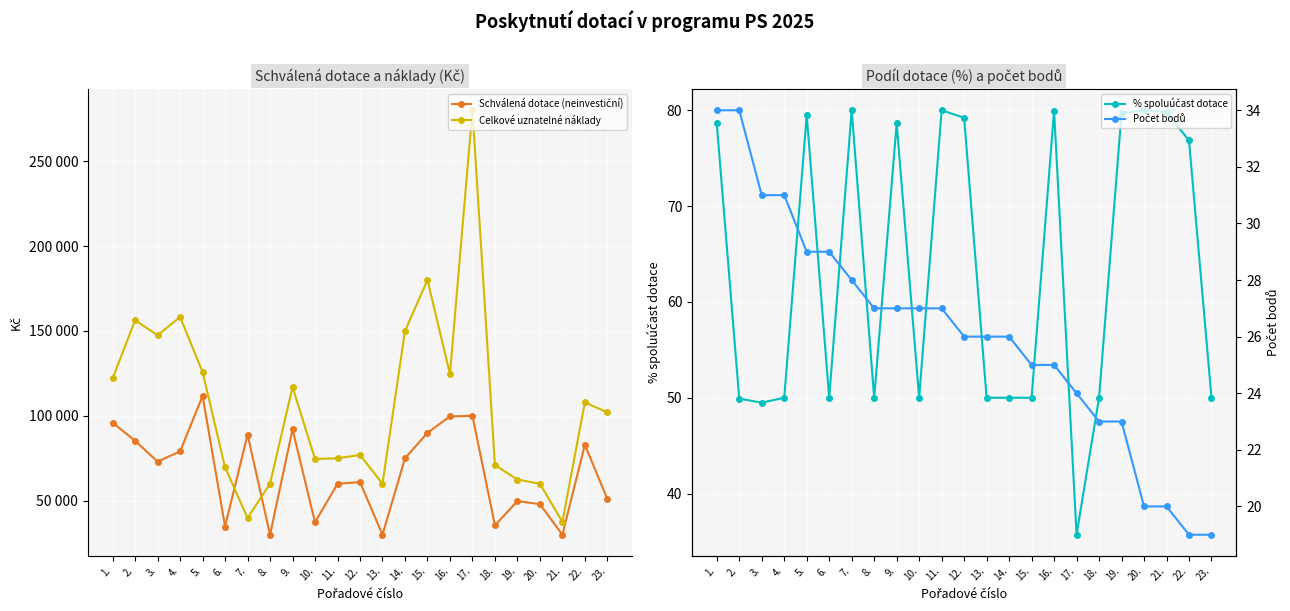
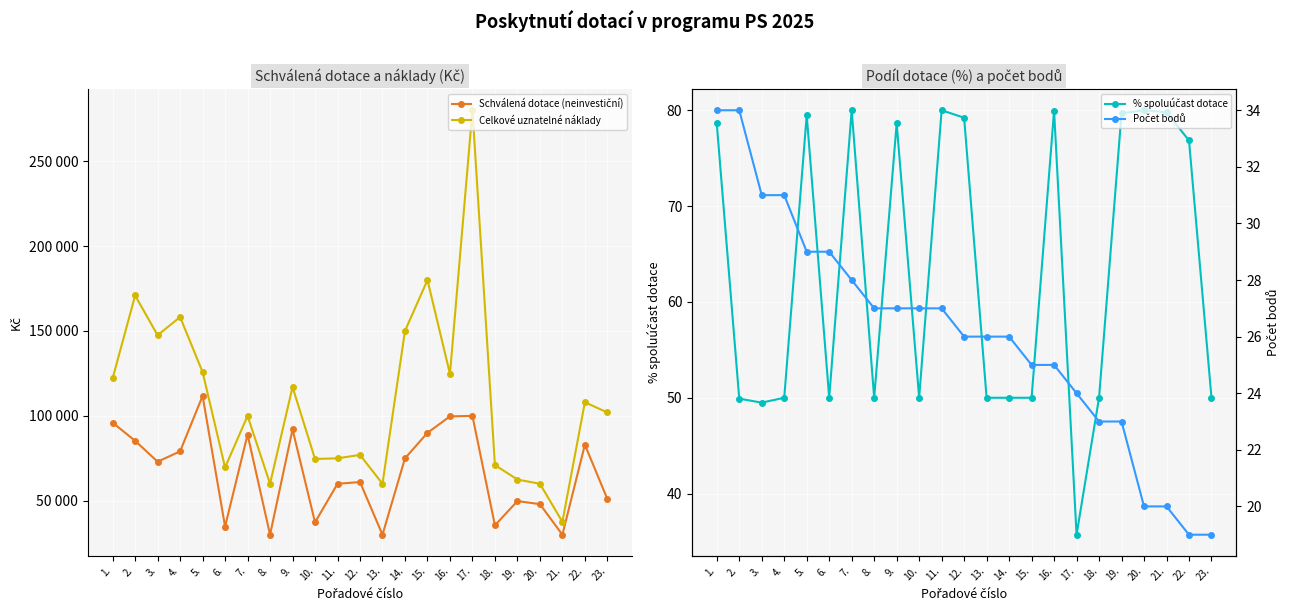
  {
    "Schválená dotace a náklady (Kč)": {
      "Schválená dotace (neinvestiční)": {
        "1.": 96000,
        "2.": 85000,
        "3.": 73000,
        "4.": 79000,
        "5.": 112000,
        "6.": 35000,
        "7.": 89000,
        "8.": 30000,
        "9.": 92000,
        "10.": 37000,
        "11.": 60000,
        "12.": 61000,
        "13.": 30000,
        "14.": 75000,
        "15.": 90000,
        "16.": 100000,
        "17.": 100000,
        "18.": 36000,
        "19.": 50000,
        "20.": 48000,
        "21.": 30000,
        "22.": 83000,
        "23.": 51000
      },
      "Celkové uznatelné náklady": {
        "1.": 122000,
-       "2.": 156000,
+       "2.": 171000,
        "3.": 148000,
        "4.": 158000,
        "5.": 126000,
        "6.": 70000,
-       "7.": 40000,
+       "7.": 100000,
        "8.": 60000,
        "9.": 117000,
        "10.": 75000,
        "11.": 75000,
        "12.": 77000,
        "13.": 60000,
        "14.": 150000,
        "15.": 180000,
        "16.": 125000,
        "18.": 71000,
        "19.": 63000,
        "20.": 60000,
        "21.": 38000,
        "22.": 108000,
        "23.": 102000
      }
    }
  }
